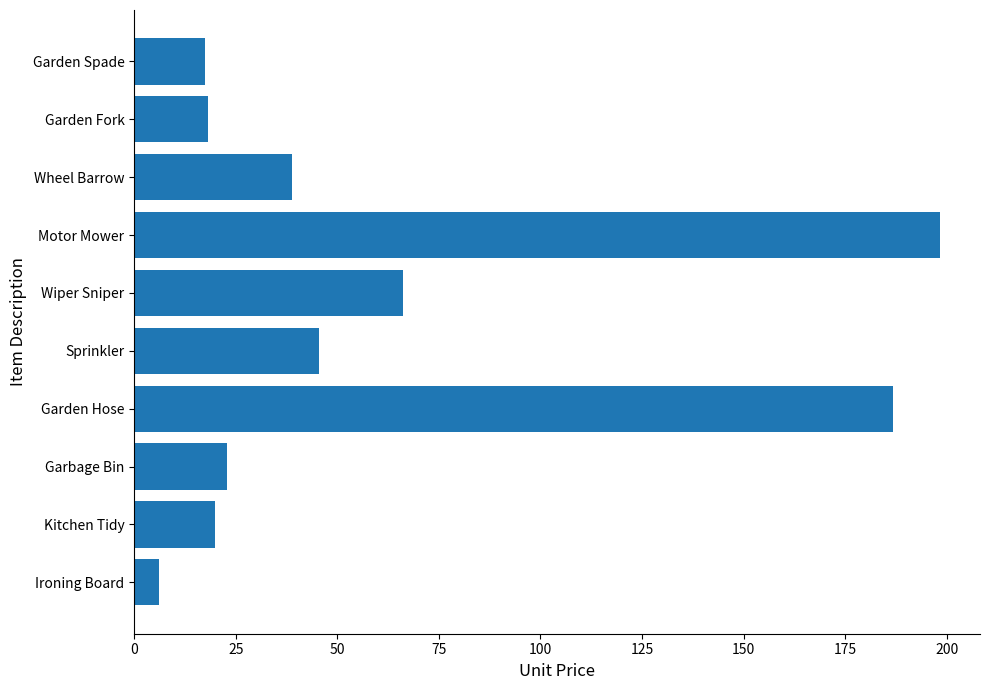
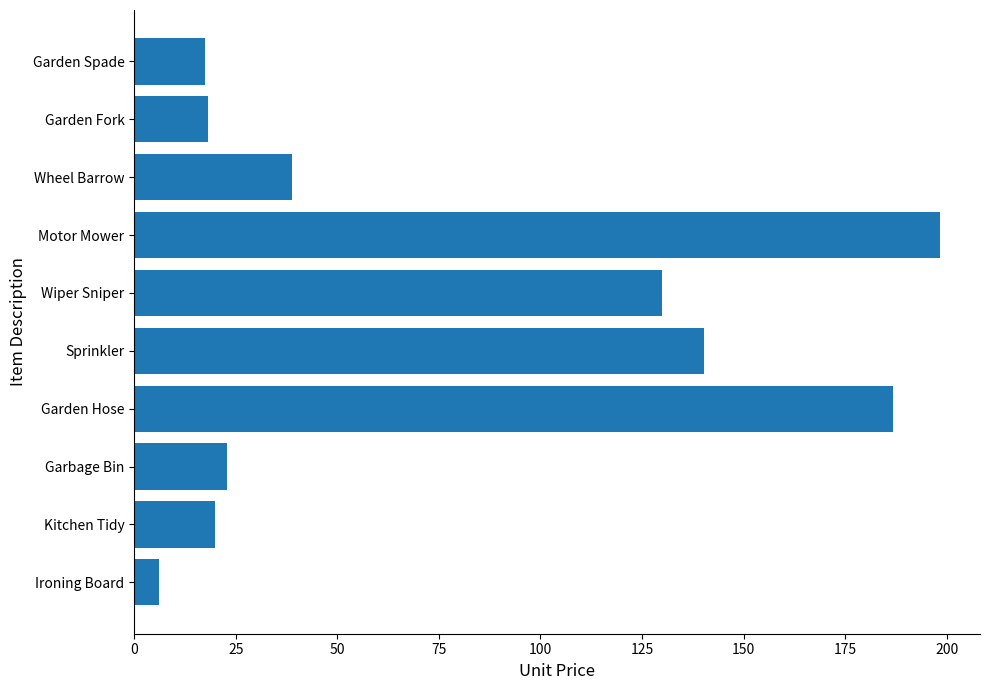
  {
    "Garden Spade": 18,
    "Garden Fork": 18,
    "Wheel Barrow": 39,
    "Motor Mower": 198,
-   "Wiper Sniper": 66,
-   "Sprinkler": 46,
+   "Wiper Sniper": 130,
+   "Sprinkler": 140,
    "Garden Hose": 187,
    "Garbage Bin": 23,
    "Kitchen Tidy": 20,
    "Ironing Board": 6
  }
